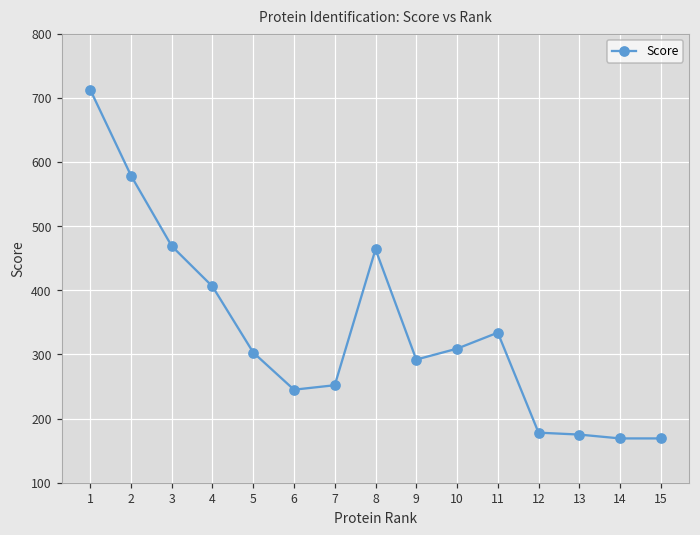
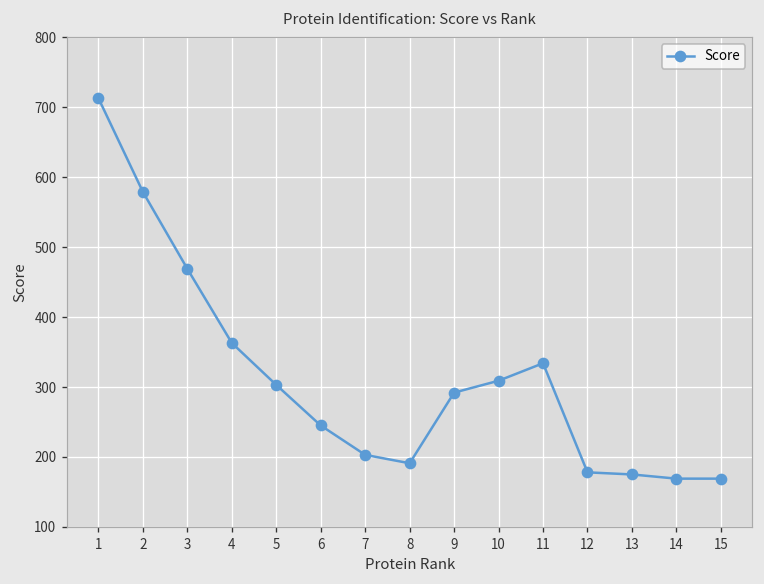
  {
    "1": 710,
    "2": 580,
    "3": 470,
-   "4": 410,
+   "4": 360,
    "5": 300,
    "6": 250,
-   "7": 250,
-   "8": 460,
+   "7": 200,
+   "8": 190,
    "9": 290,
    "10": 310,
    "11": 330,
    "12": 180,
    "13": 180,
    "14": 170,
    "15": 170
  }
